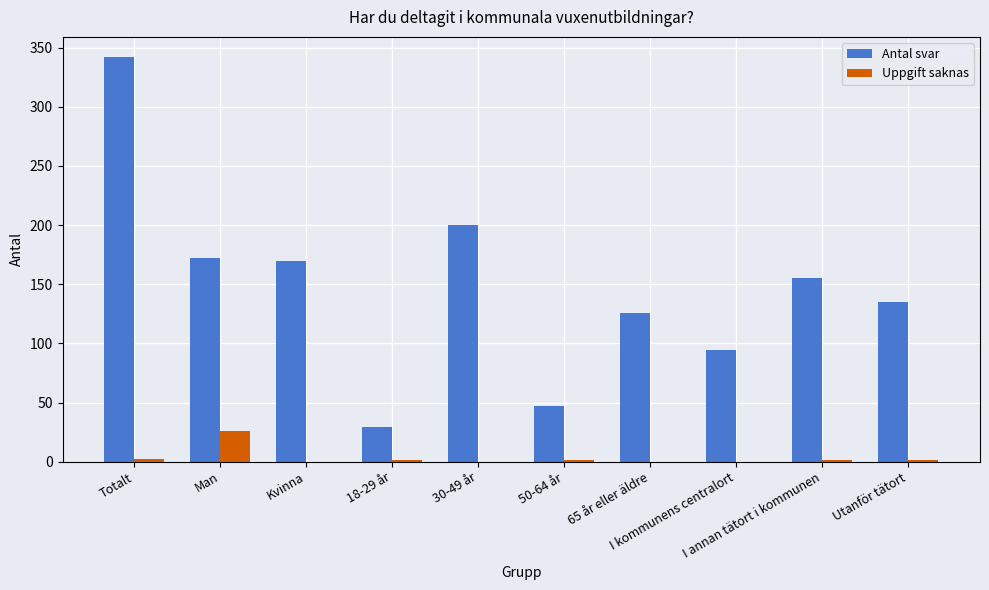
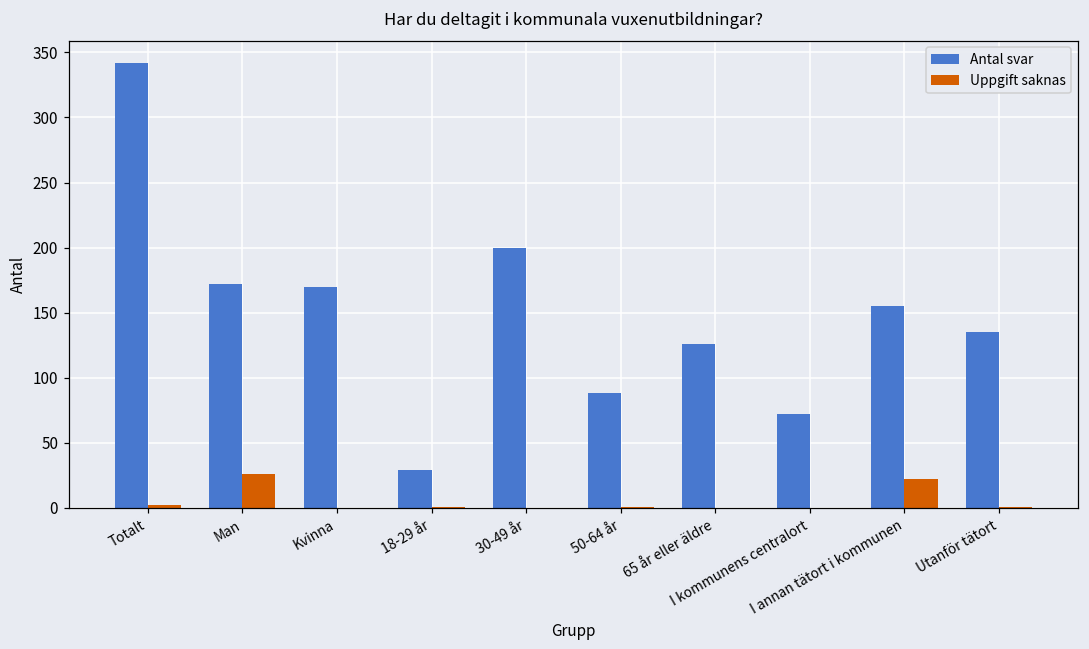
  {
    "Antal svar": {
      "Totalt": 342,
      "Man": 172,
      "Kvinna": 170,
      "18-29 år": 29,
      "30-49 år": 200,
-     "50-64 år": 47,
+     "50-64 år": 88,
      "65 år eller äldre": 126,
-     "I kommunens centralort": 94,
+     "I kommunens centralort": 72,
      "I annan tätort i kommunen": 155,
      "Utanför tätort": 135
    },
    "Uppgift saknas": {
      "Man": 26,
      "Kvinna": 0,
      "30-49 år": 0,
      "65 år eller äldre": 0,
      "I kommunens centralort": 0,
-     "I annan tätort i kommunen": 1
+     "I annan tätort i kommunen": 22
    }
  }
